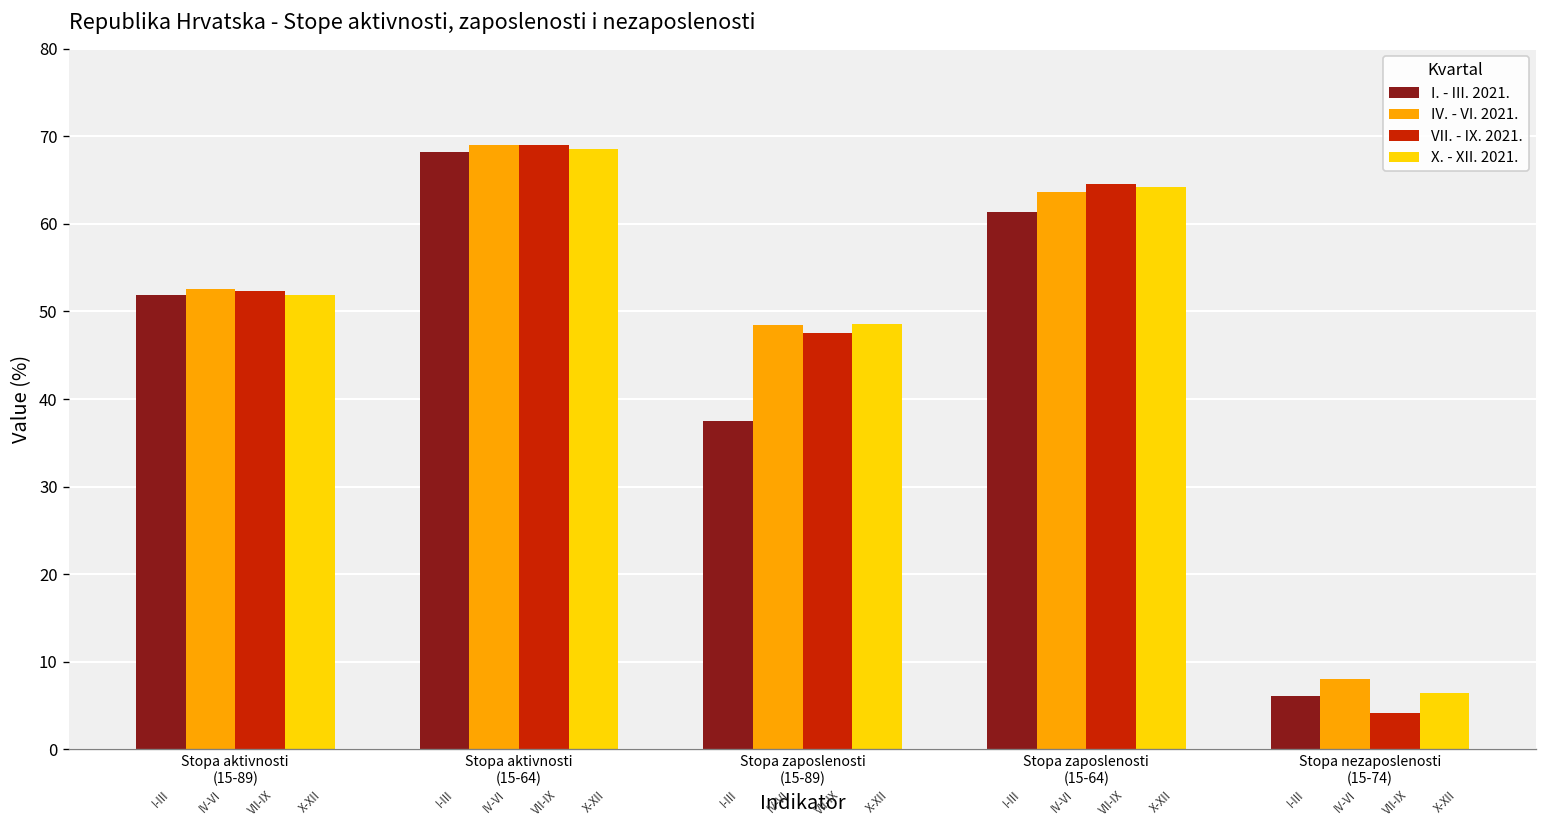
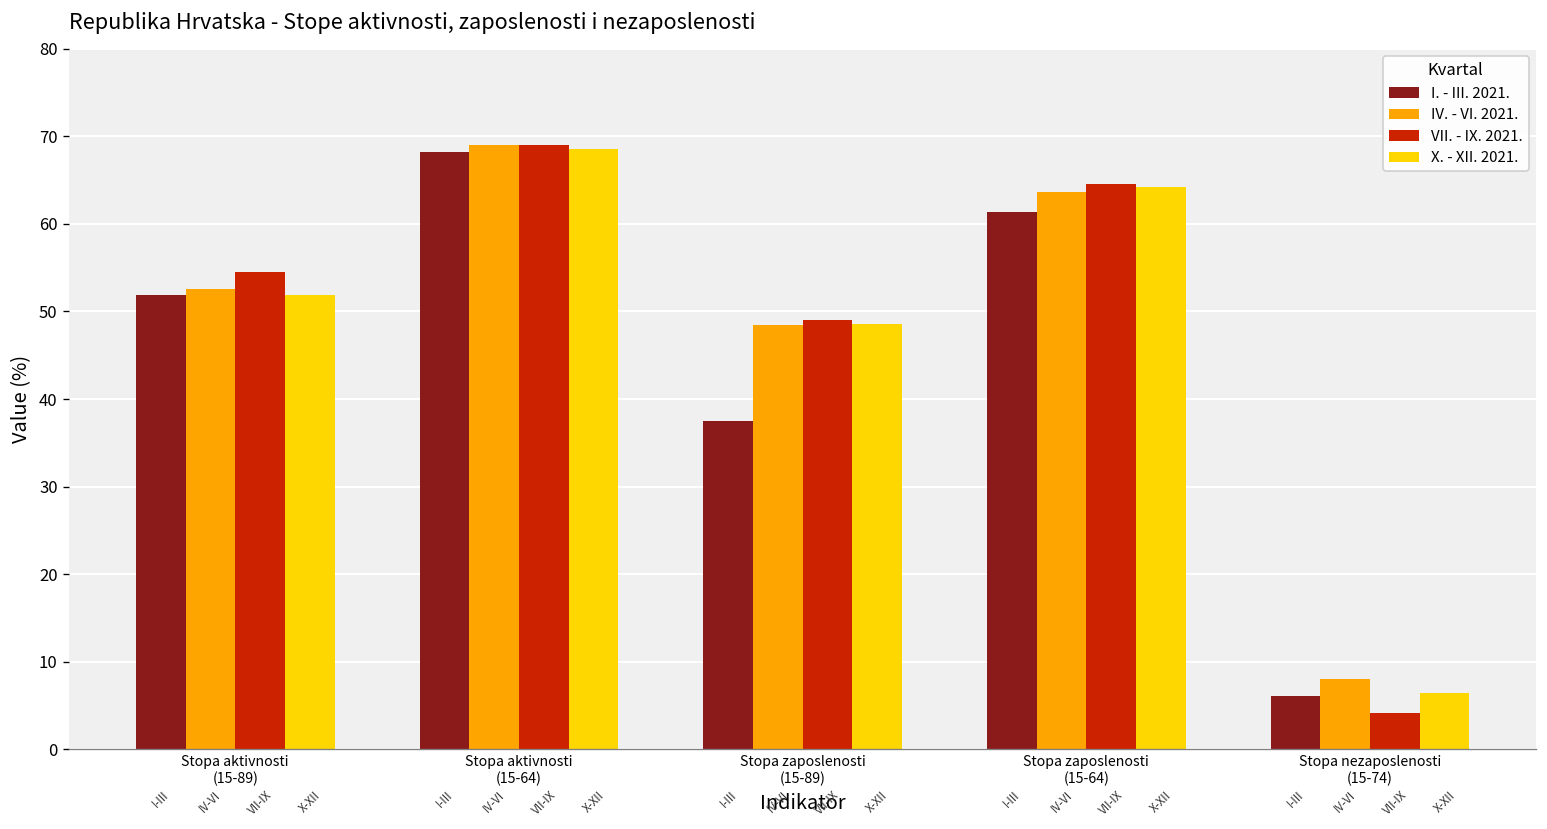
  {
    "I. - III. 2021.": {
      "Stopa aktivnosti (15-89)": 52,
      "Stopa aktivnosti (15-64)": 68,
      "Stopa zaposlenosti (15-89)": 38,
      "Stopa zaposlenosti (15-64)": 61,
      "Stopa nezaposlenosti (15-74)": 6
    },
    "VII. - IX. 2021.": {
-     "Stopa aktivnosti (15-89)": 52,
+     "Stopa aktivnosti (15-89)": 55,
      "Stopa aktivnosti (15-64)": 69,
-     "Stopa zaposlenosti (15-89)": 48,
+     "Stopa zaposlenosti (15-89)": 49,
      "Stopa zaposlenosti (15-64)": 65,
      "Stopa nezaposlenosti (15-74)": 4
    }
  }
